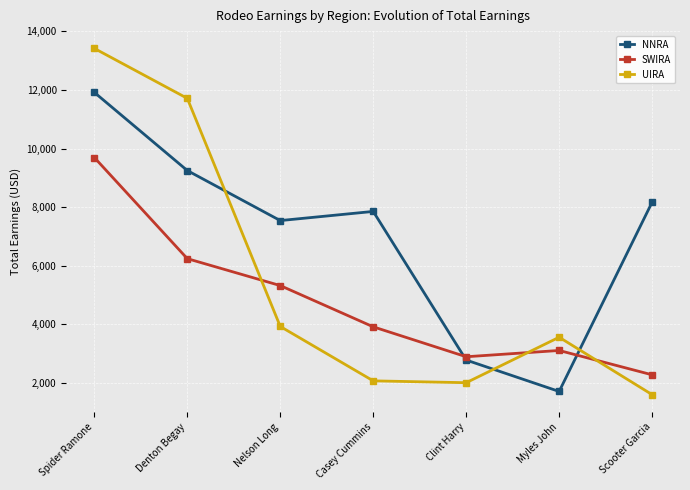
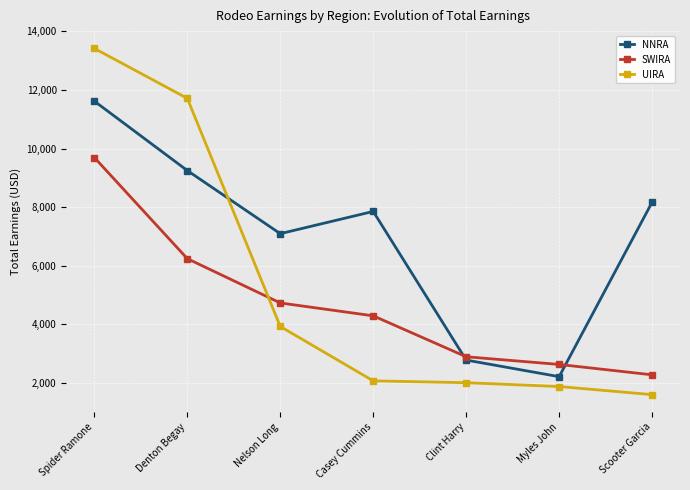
  {
    "NNRA": {
-     "Spider Ramone": "11,900",
+     "Spider Ramone": "11,600",
      "Denton Begay": "9,300",
-     "Nelson Long": "7,500",
+     "Nelson Long": "7,100",
      "Casey Cummins": "7,900",
      "Clint Harry": "2,800",
-     "Myles John": "1,700",
+     "Myles John": "2,200",
      "Scooter Garcia": "8,200"
    },
    "SWIRA": {
      "Spider Ramone": "9,700",
      "Denton Begay": "6,200",
-     "Nelson Long": "5,300",
-     "Casey Cummins": "3,900",
+     "Nelson Long": "4,700",
+     "Casey Cummins": "4,300",
      "Clint Harry": "2,900",
-     "Myles John": "3,100",
+     "Myles John": "2,600",
      "Scooter Garcia": "2,300"
    },
    "UIRA": {
      "Spider Ramone": "13,400",
      "Denton Begay": "11,700",
      "Nelson Long": "3,900",
      "Casey Cummins": "2,100",
      "Clint Harry": "2,000",
-     "Myles John": "3,600",
+     "Myles John": "1,900",
      "Scooter Garcia": "1,600"
    }
  }
